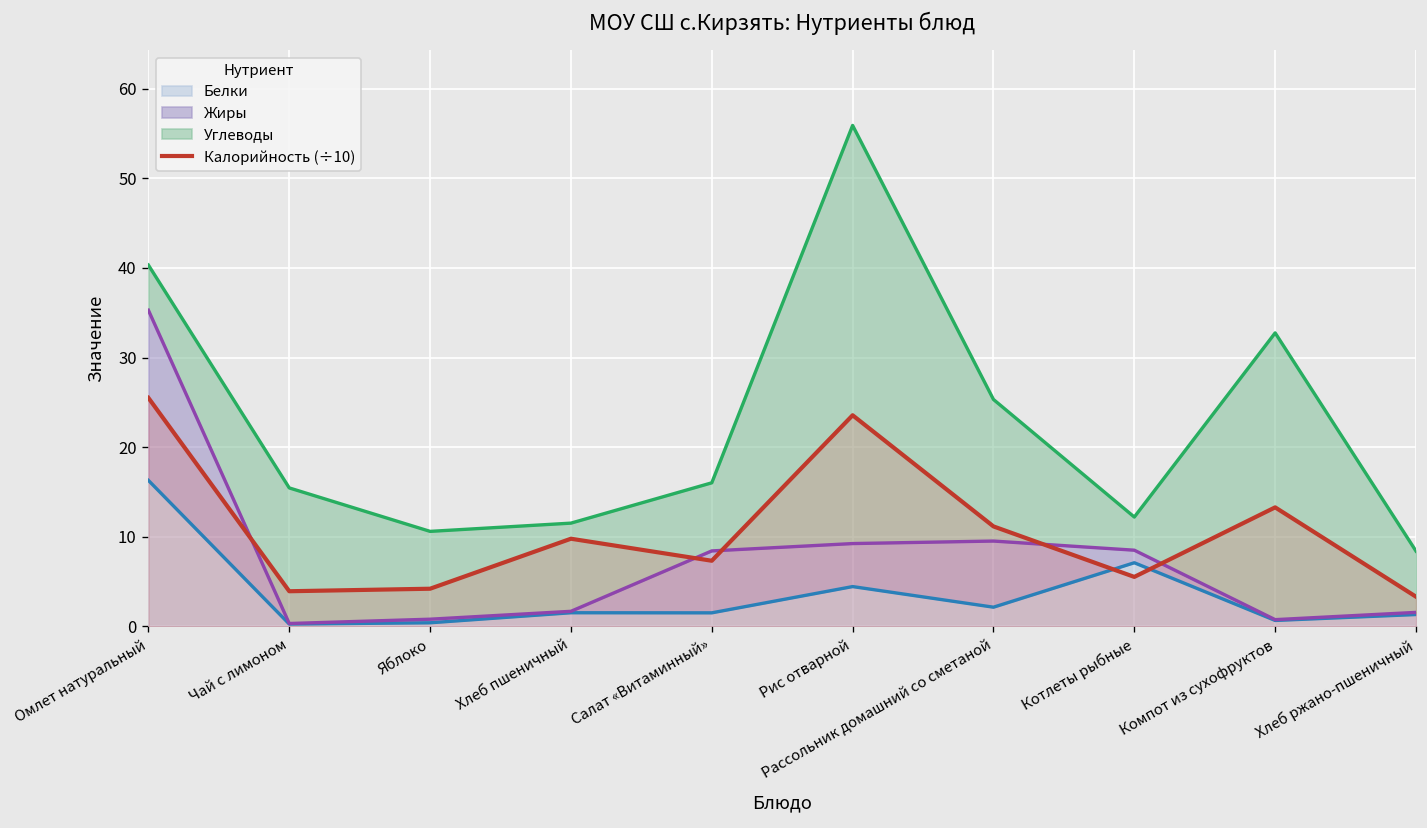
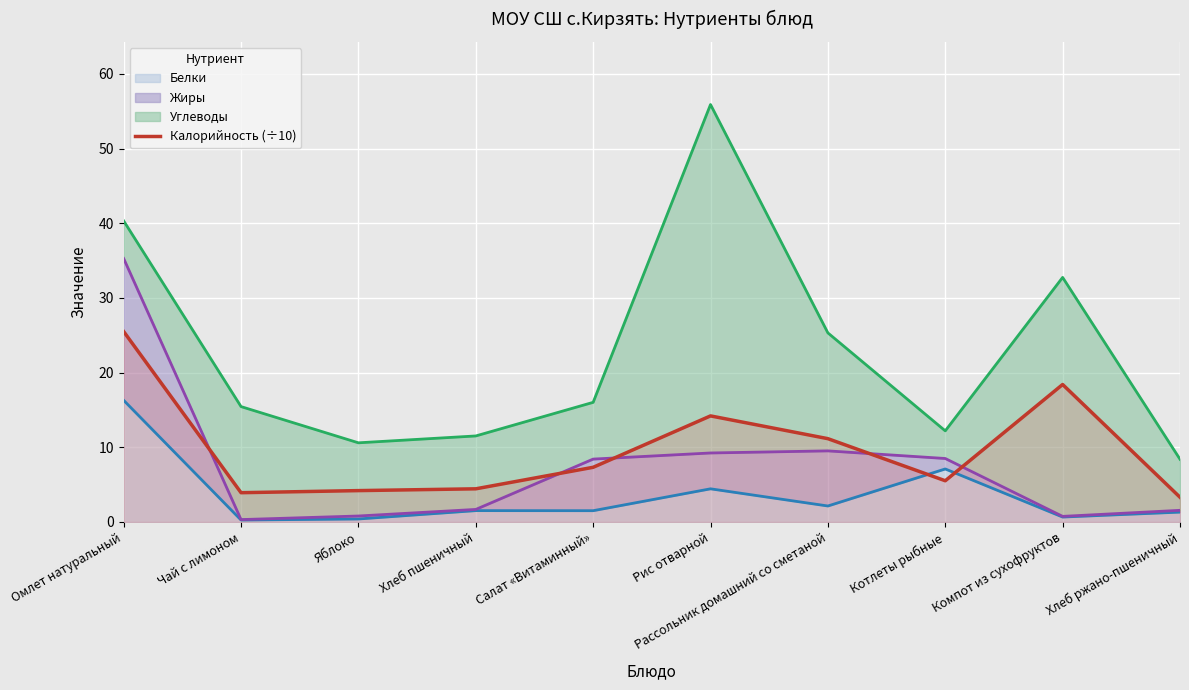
  {
    "Калорийность (÷10)": {
      "Омлет натуральный": 26,
      "Чай с лимоном": 4,
      "Яблоко": 4,
-     "Хлеб пшеничный": 10,
+     "Хлеб пшеничный": 4,
      "Салат «Витаминный»": 7,
-     "Рис отварной": 24,
+     "Рис отварной": 14,
      "Рассольник домашний со сметаной": 11,
      "Котлеты рыбные": 6,
-     "Компот из сухофруктов": 13,
+     "Компот из сухофруктов": 18,
      "Хлеб ржано-пшеничный": 3
    }
  }
